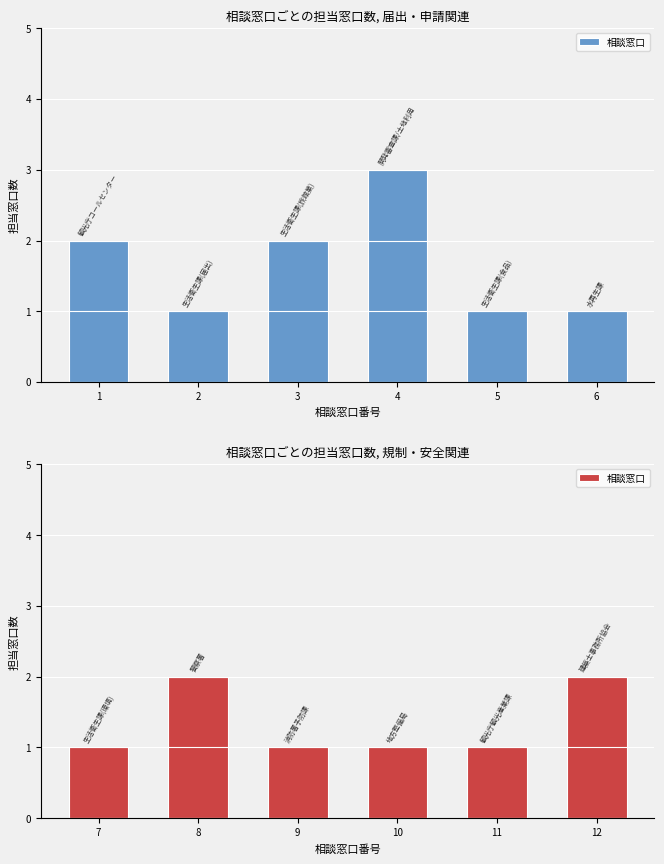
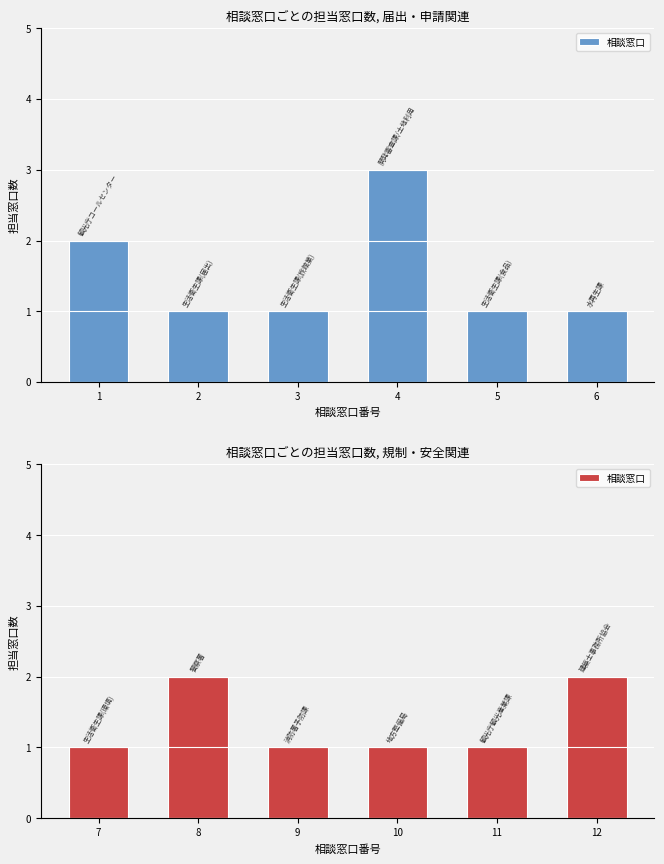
  {
    "相談窓口ごとの担当窓口数, 届出・申請関連": {
      "1": 2,
      "2": 1,
-     "3": 2,
+     "3": 1,
      "4": 3,
      "5": 1,
      "6": 1
    },
    "相談窓口ごとの担当窓口数, 規制・安全関連": {
      "7": 1.0,
      "8": 2.0,
      "9": 1.0,
      "10": 1.0,
      "11": 1.0,
      "12": 2.0
    }
  }
